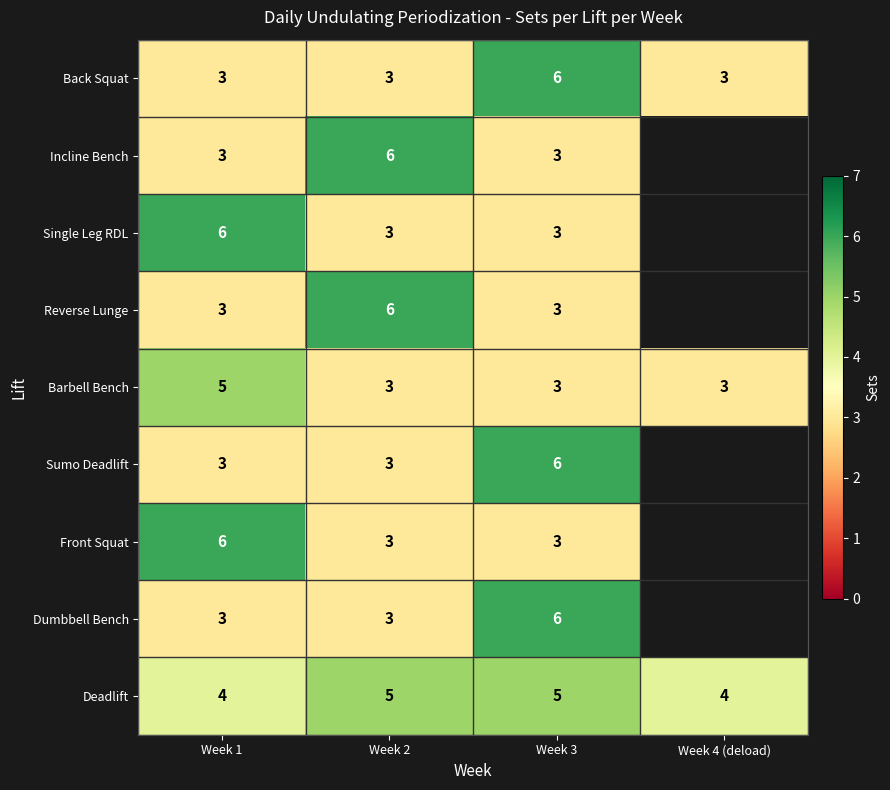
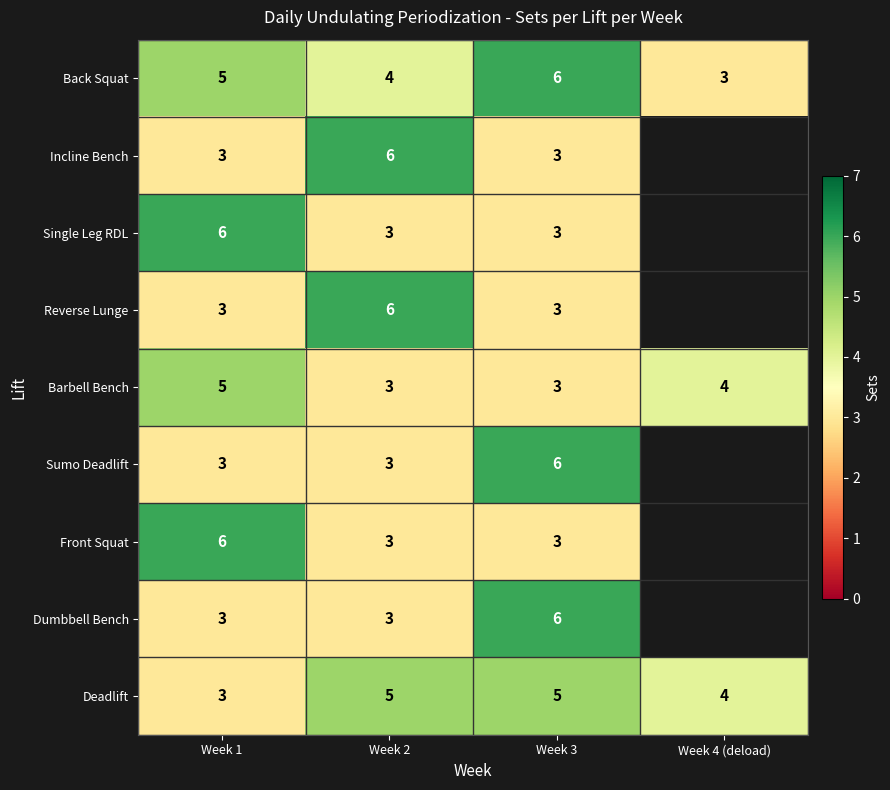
  {
    "Back Squat": {
-     "Week 1": 3,
-     "Week 2": 3,
+     "Week 1": 5,
+     "Week 2": 4,
      "Week 3": 6,
      "Week 4 (deload)": 3
    },
    "Incline Bench": {
      "Week 1": 3,
      "Week 2": 6,
      "Week 3": 3
    },
    "Single Leg RDL": {
      "Week 1": 6,
      "Week 2": 3,
      "Week 3": 3
    },
    "Reverse Lunge": {
      "Week 1": 3,
      "Week 2": 6,
      "Week 3": 3
    },
    "Barbell Bench": {
      "Week 1": 5,
      "Week 2": 3,
      "Week 3": 3,
-     "Week 4 (deload)": 3
+     "Week 4 (deload)": 4
    },
    "Sumo Deadlift": {
      "Week 1": 3,
      "Week 2": 3,
      "Week 3": 6
    },
    "Front Squat": {
      "Week 1": 6,
      "Week 2": 3,
      "Week 3": 3
    },
    "Dumbbell Bench": {
      "Week 1": 3,
      "Week 2": 3,
      "Week 3": 6
    },
    "Deadlift": {
-     "Week 1": 4,
+     "Week 1": 3,
      "Week 2": 5,
      "Week 3": 5,
      "Week 4 (deload)": 4
    }
  }
